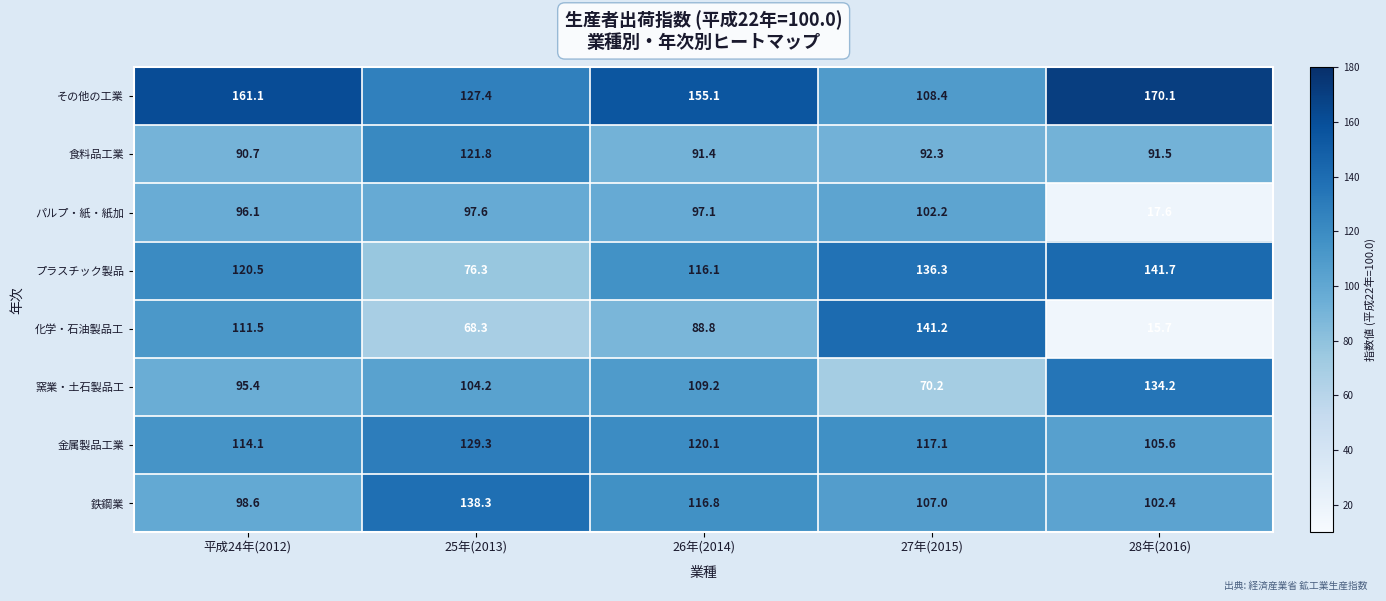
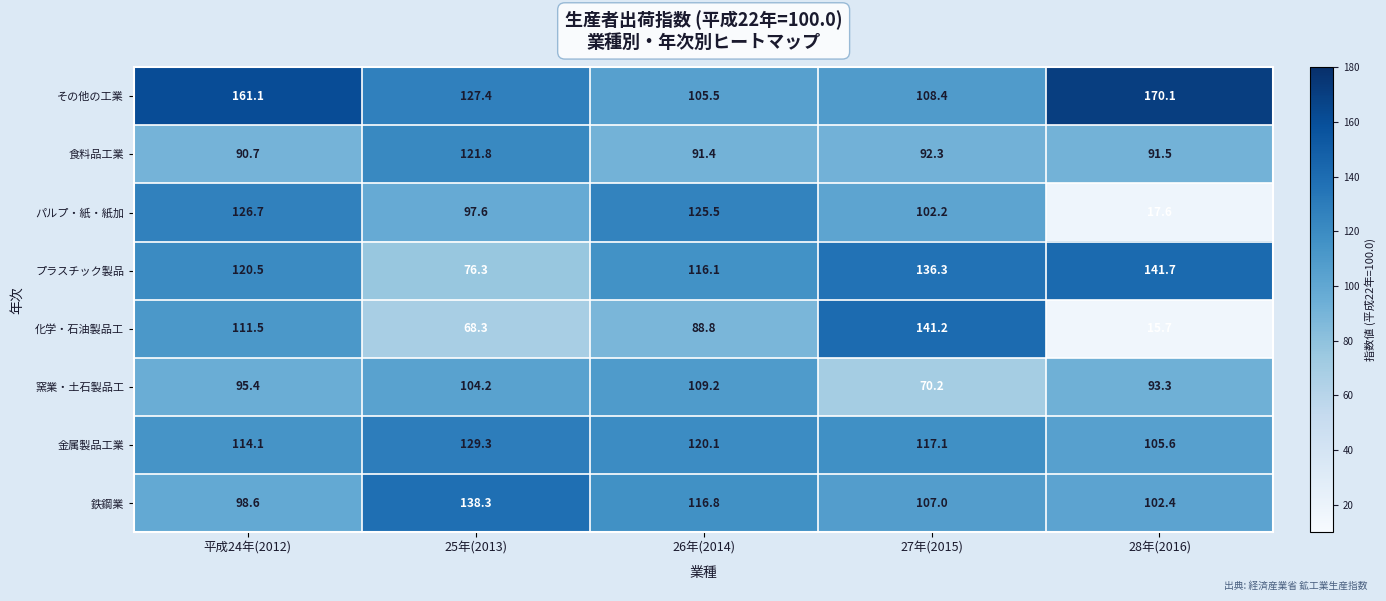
  {
    "その他の工業": {
      "平成24年(2012)": 161.1,
      "25年(2013)": 127.4,
-     "26年(2014)": 155.1,
+     "26年(2014)": 105.5,
      "27年(2015)": 108.4,
      "28年(2016)": 170.1
    },
    "食料品工業": {
      "平成24年(2012)": 90.7,
      "25年(2013)": 121.8,
      "26年(2014)": 91.4,
      "27年(2015)": 92.3,
      "28年(2016)": 91.5
    },
    "パルプ・紙・紙加": {
-     "平成24年(2012)": 96.1,
+     "平成24年(2012)": 126.7,
      "25年(2013)": 97.6,
-     "26年(2014)": 97.1,
+     "26年(2014)": 125.5,
      "27年(2015)": 102.2
    },
    "プラスチック製品": {
      "平成24年(2012)": 120.5,
      "25年(2013)": 76.3,
      "26年(2014)": 116.1,
      "27年(2015)": 136.3,
      "28年(2016)": 141.7
    },
    "化学・石油製品工": {
      "平成24年(2012)": 111.5,
      "25年(2013)": 68.3,
      "26年(2014)": 88.8,
      "27年(2015)": 141.2
    },
    "窯業・土石製品工": {
      "平成24年(2012)": 95.4,
      "25年(2013)": 104.2,
      "26年(2014)": 109.2,
      "27年(2015)": 70.2,
-     "28年(2016)": 134.2
+     "28年(2016)": 93.3
    },
    "金属製品工業": {
      "平成24年(2012)": 114.1,
      "25年(2013)": 129.3,
      "26年(2014)": 120.1,
      "27年(2015)": 117.1,
      "28年(2016)": 105.6
    },
    "鉄鋼業": {
      "平成24年(2012)": 98.6,
      "25年(2013)": 138.3,
      "26年(2014)": 116.8,
      "27年(2015)": 107.0,
      "28年(2016)": 102.4
    }
  }
